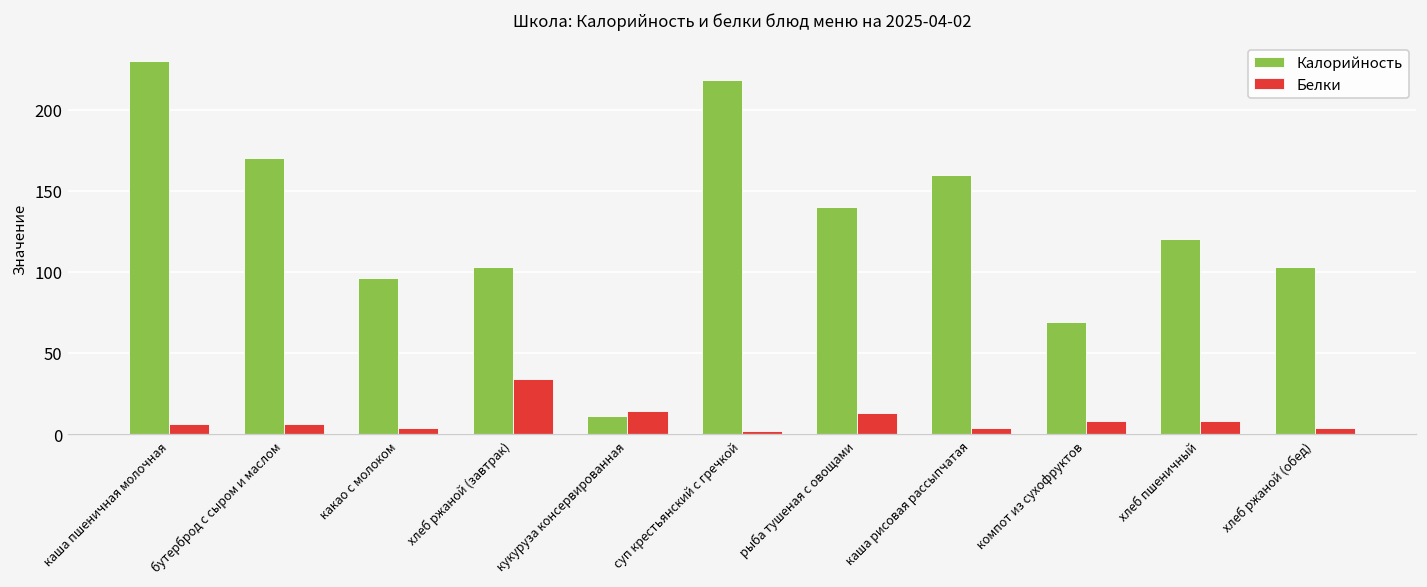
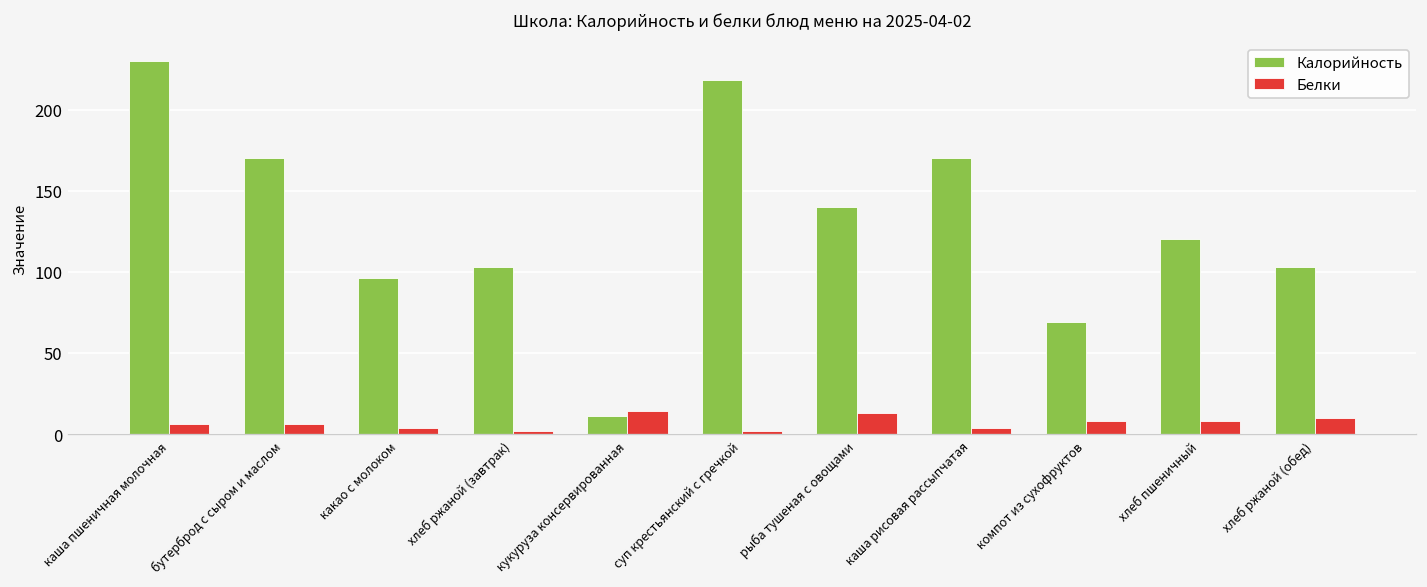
  {
    "Калорийность": {
      "каша пшеничная молочная": 230,
      "бутерброд с сыром и маслом": 170,
      "какао с молоком": 96,
      "хлеб ржаной (завтрак)": 103,
      "кукуруза консервированная": 11,
      "суп крестьянский с гречкой": 218,
      "рыба тушеная с овощами": 140,
-     "каша рисовая рассыпчатая": 160,
+     "каша рисовая рассыпчатая": 170,
      "компот из сухофруктов": 69,
      "хлеб пшеничный": 120,
      "хлеб ржаной (обед)": 103
    },
    "Белки": {
      "каша пшеничная молочная": 6,
      "бутерброд с сыром и маслом": 6,
      "какао с молоком": 4,
-     "хлеб ржаной (завтрак)": 34,
+     "хлеб ржаной (завтрак)": 2,
      "кукуруза консервированная": 14,
      "суп крестьянский с гречкой": 2,
      "рыба тушеная с овощами": 13,
      "каша рисовая рассыпчатая": 4,
      "компот из сухофруктов": 8,
      "хлеб пшеничный": 8,
-     "хлеб ржаной (обед)": 4
+     "хлеб ржаной (обед)": 10
    }
  }
